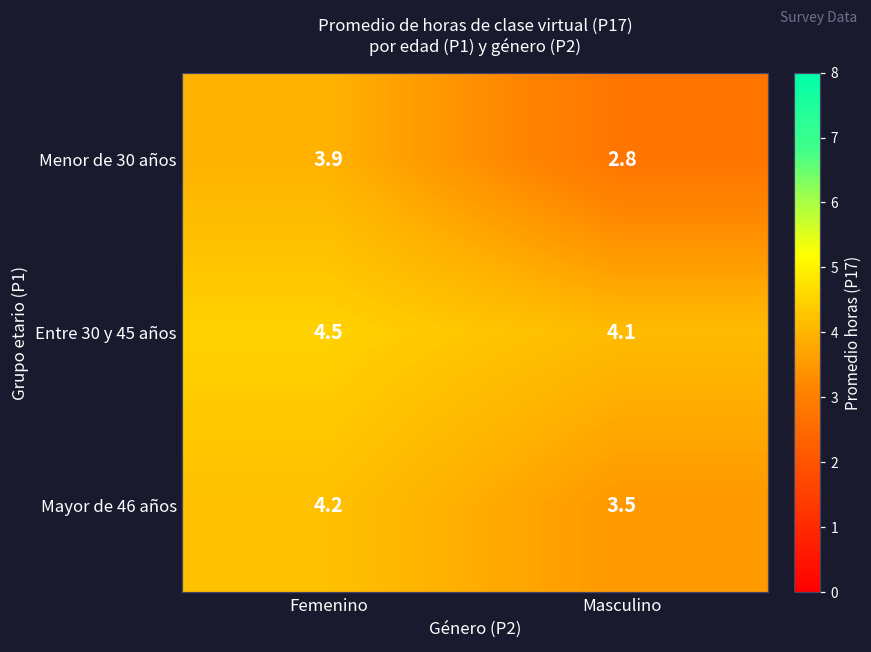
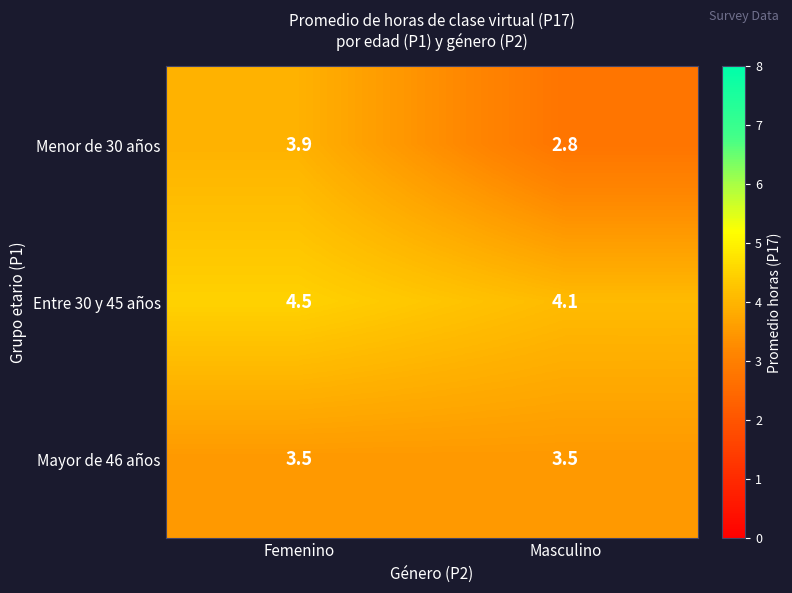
  {
    "Menor de 30 años": {
      "Femenino": 3.9,
      "Masculino": 2.8
    },
    "Entre 30 y 45 años": {
      "Femenino": 4.5,
      "Masculino": 4.1
    },
    "Mayor de 46 años": {
-     "Femenino": 4.2,
+     "Femenino": 3.5,
      "Masculino": 3.5
    }
  }
